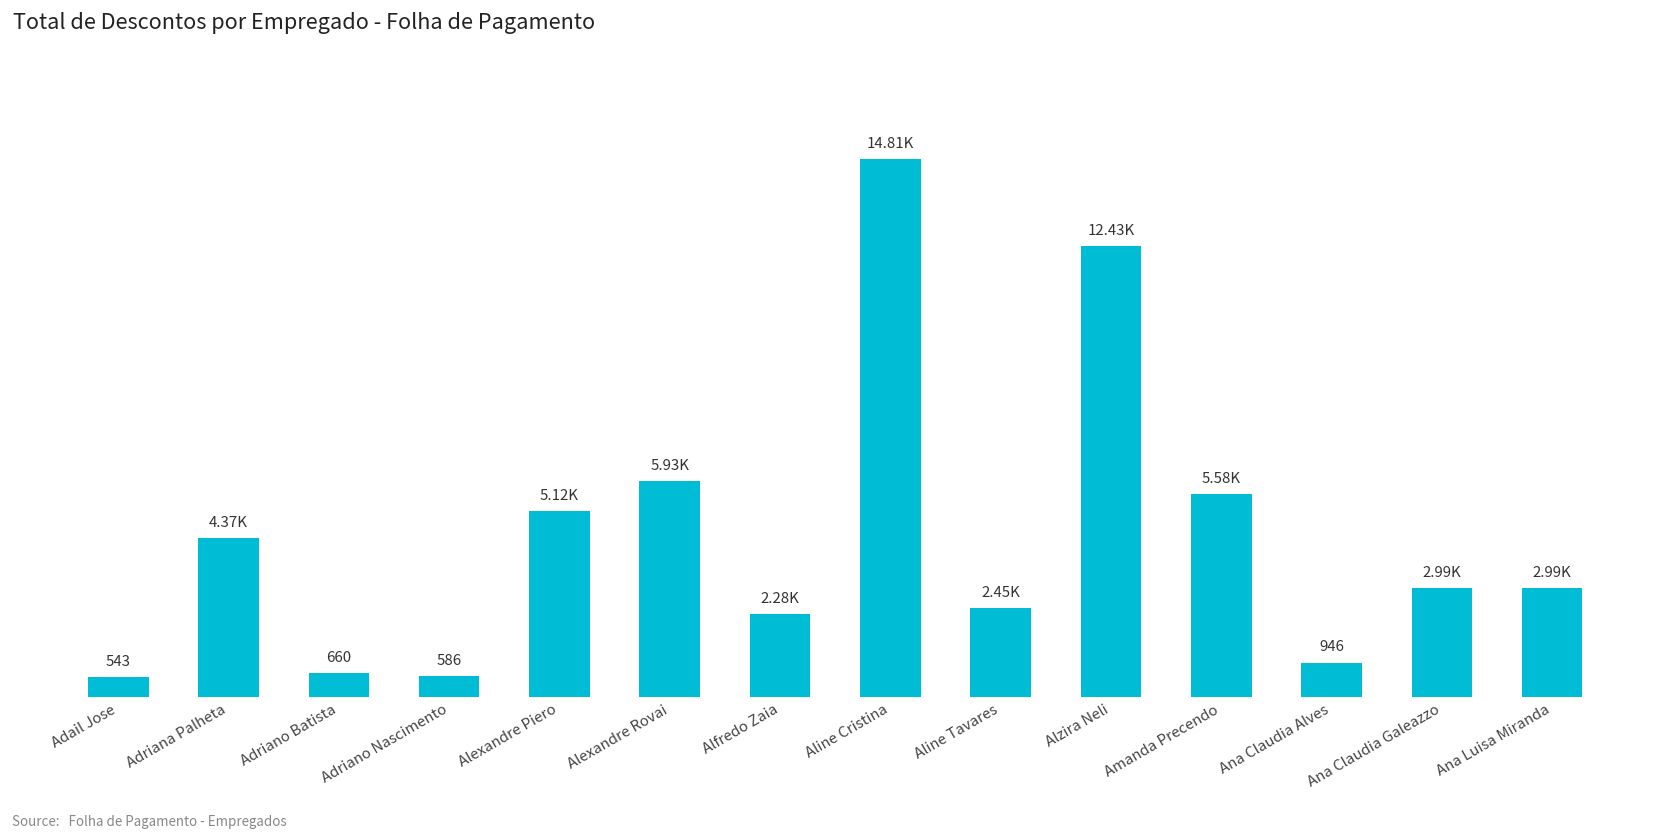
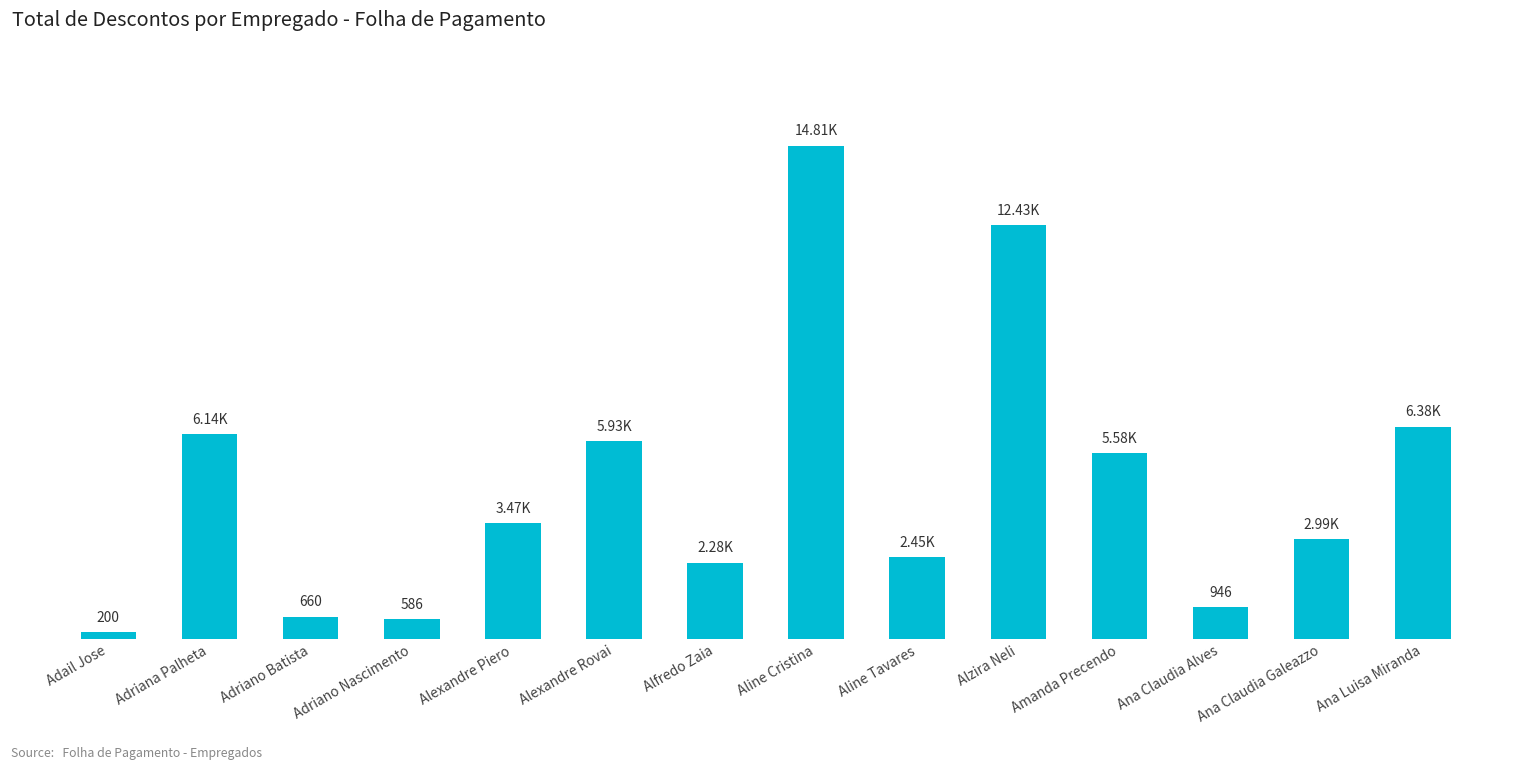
  {
-   "Adail Jose": "543",
-   "Adriana Palheta": "4.37K",
+   "Adail Jose": "200",
+   "Adriana Palheta": "6.14K",
    "Adriano Batista": "660",
    "Adriano Nascimento": "586",
-   "Alexandre Piero": "5.12K",
+   "Alexandre Piero": "3.47K",
    "Alexandre Rovai": "5.93K",
    "Alfredo Zaia": "2.28K",
    "Aline Cristina": "14.81K",
    "Aline Tavares": "2.45K",
    "Alzira Neli": "12.43K",
    "Amanda Precendo": "5.58K",
    "Ana Claudia Alves": "946",
    "Ana Claudia Galeazzo": "2.99K",
-   "Ana Luisa Miranda": "2.99K"
+   "Ana Luisa Miranda": "6.38K"
  }
